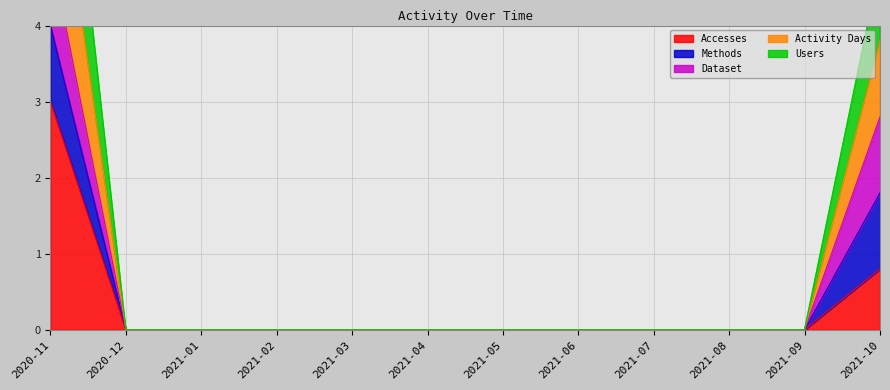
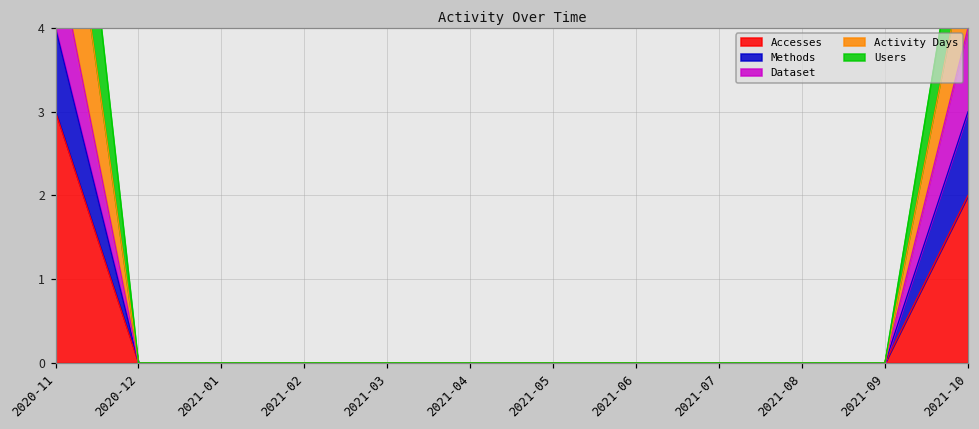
  {
    "Accesses": {
      "2020-11": 3.0,
-     "2021-10": 0.8
+     "2021-10": 2.0
    },
    "Methods": {
      "2020-11": 4.0
    },
    "Dataset": {
      "2021-10": 1.0
    }
  }
